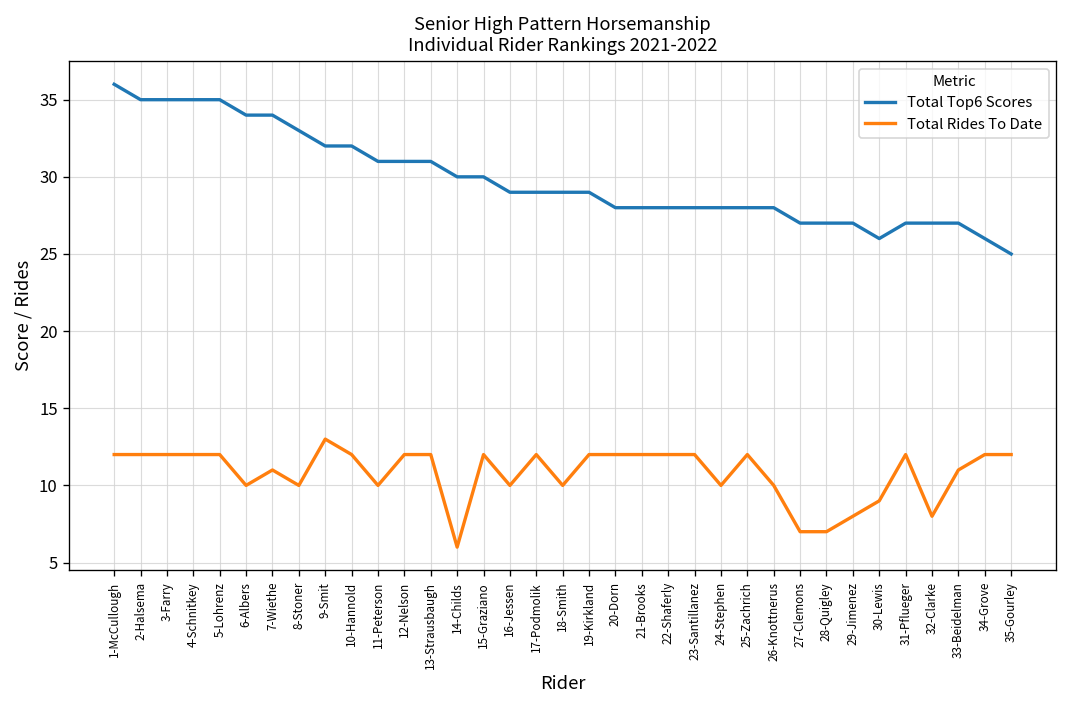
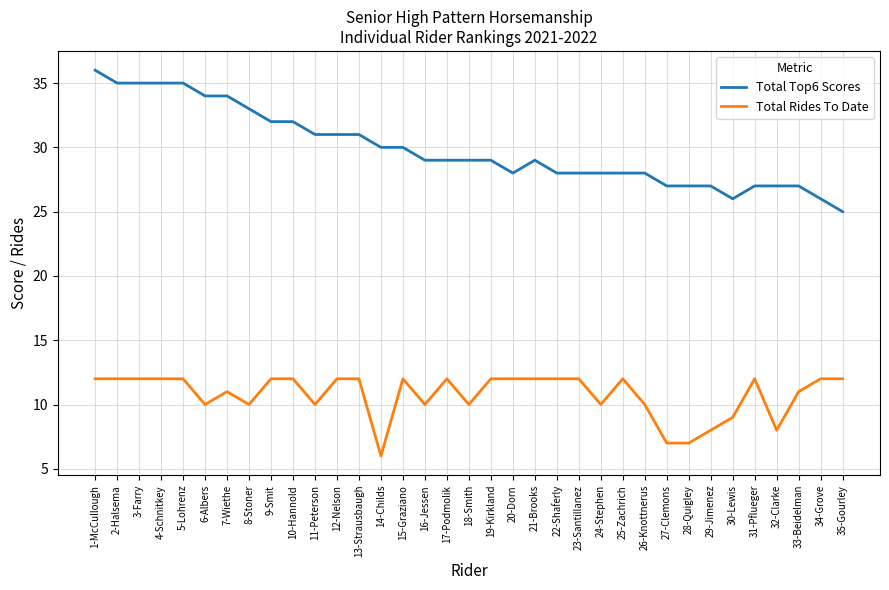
  {
    "Total Top6 Scores": {
      "1-McCullough": 36,
      "2-Halsema": 35,
      "3-Farry": 35,
      "4-Schnitkey": 35,
      "5-Lohrenz": 35,
      "6-Albers": 34,
      "7-Wiethe": 34,
      "8-Stoner": 33,
      "9-Smit": 32,
      "10-Hannold": 32,
      "11-Peterson": 31,
      "12-Nelson": 31,
      "13-Strausbaugh": 31,
      "14-Childs": 30,
      "15-Graziano": 30,
      "16-Jessen": 29,
      "17-Podmolik": 29,
      "18-Smith": 29,
      "19-Kirkland": 29,
      "20-Dorn": 28,
-     "21-Brooks": 28,
+     "21-Brooks": 29,
      "22-Shaferly": 28,
      "23-Santillanez": 28,
      "24-Stephen": 28,
      "25-Zachrich": 28,
      "26-Knottnerus": 28,
      "27-Clemons": 27,
      "28-Quigley": 27,
      "29-Jimenez": 27,
      "30-Lewis": 26,
      "31-Pflueger": 27,
      "32-Clarke": 27,
      "33-Beidelman": 27,
      "34-Grove": 26,
      "35-Gourley": 25
    },
    "Total Rides To Date": {
      "1-McCullough": 12,
      "2-Halsema": 12,
      "3-Farry": 12,
      "4-Schnitkey": 12,
      "5-Lohrenz": 12,
      "6-Albers": 10,
      "7-Wiethe": 11,
      "8-Stoner": 10,
-     "9-Smit": 13,
+     "9-Smit": 12,
      "10-Hannold": 12,
      "11-Peterson": 10,
      "12-Nelson": 12,
      "13-Strausbaugh": 12,
      "14-Childs": 6,
      "15-Graziano": 12,
      "16-Jessen": 10,
      "17-Podmolik": 12,
      "18-Smith": 10,
      "19-Kirkland": 12,
      "20-Dorn": 12,
      "21-Brooks": 12,
      "22-Shaferly": 12,
      "23-Santillanez": 12,
      "24-Stephen": 10,
      "25-Zachrich": 12,
      "26-Knottnerus": 10,
      "27-Clemons": 7,
      "28-Quigley": 7,
      "29-Jimenez": 8,
      "30-Lewis": 9,
      "31-Pflueger": 12,
      "32-Clarke": 8,
      "33-Beidelman": 11,
      "34-Grove": 12,
      "35-Gourley": 12
    }
  }
